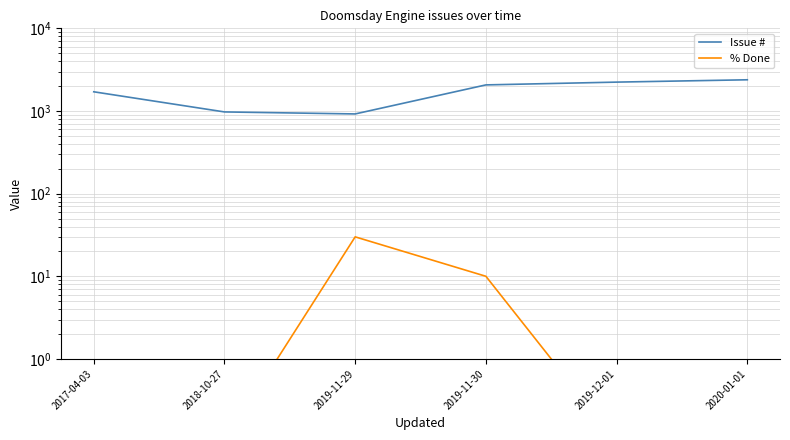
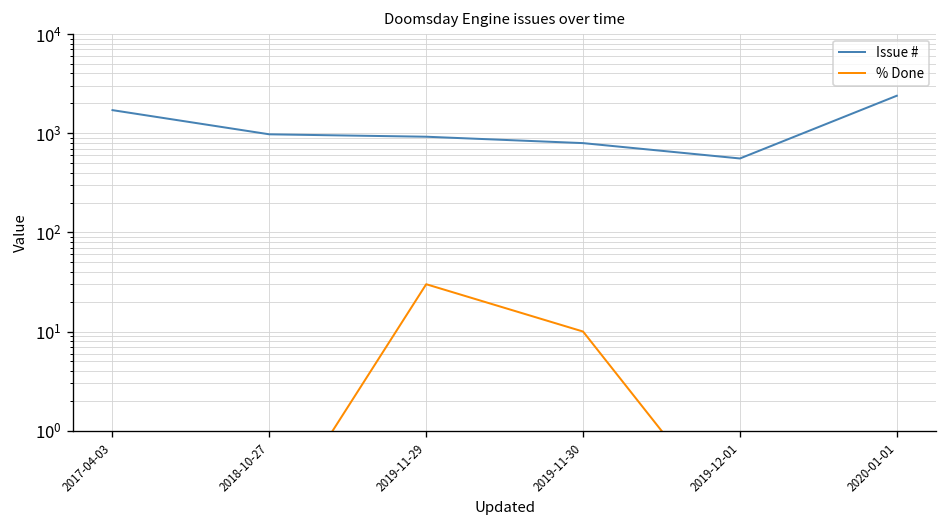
  {
    "Issue #": {
      "2017-04-03": 1700,
      "2018-10-27": 1000,
      "2019-11-29": 900,
-     "2019-11-30": 2100,
-     "2019-12-01": 2200,
+     "2019-11-30": 800,
+     "2019-12-01": 600,
      "2020-01-01": 2400
    },
    "% Done": {
      "2019-11-29": 30,
      "2019-11-30": 10
    }
  }
